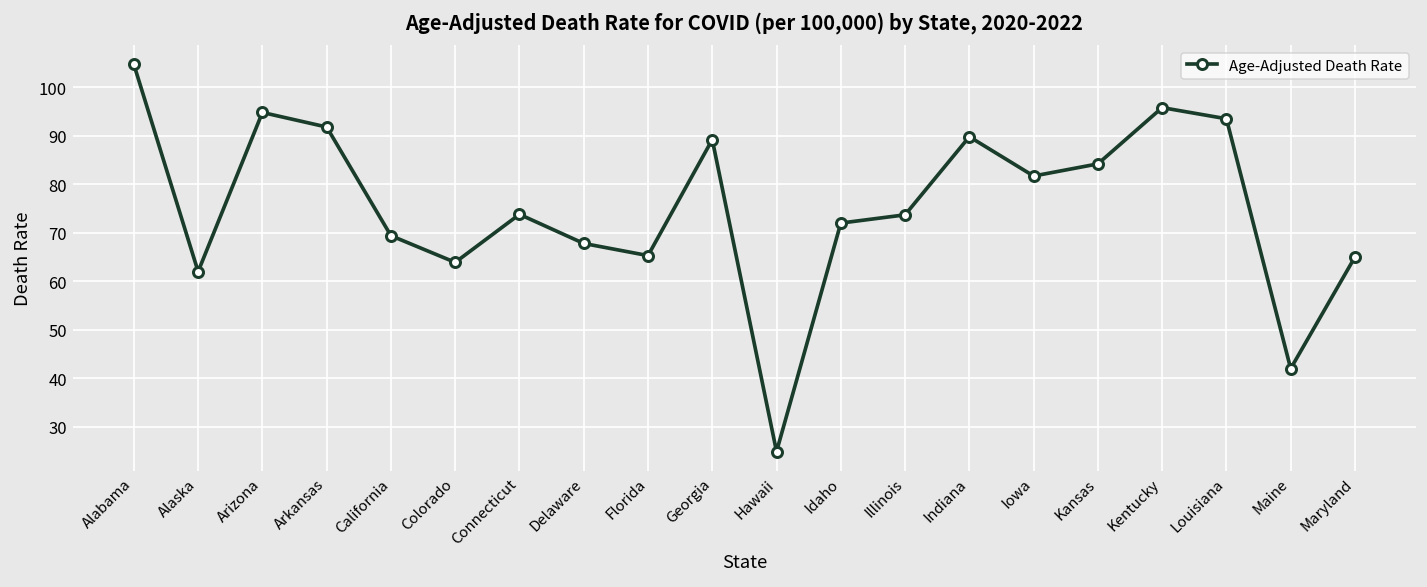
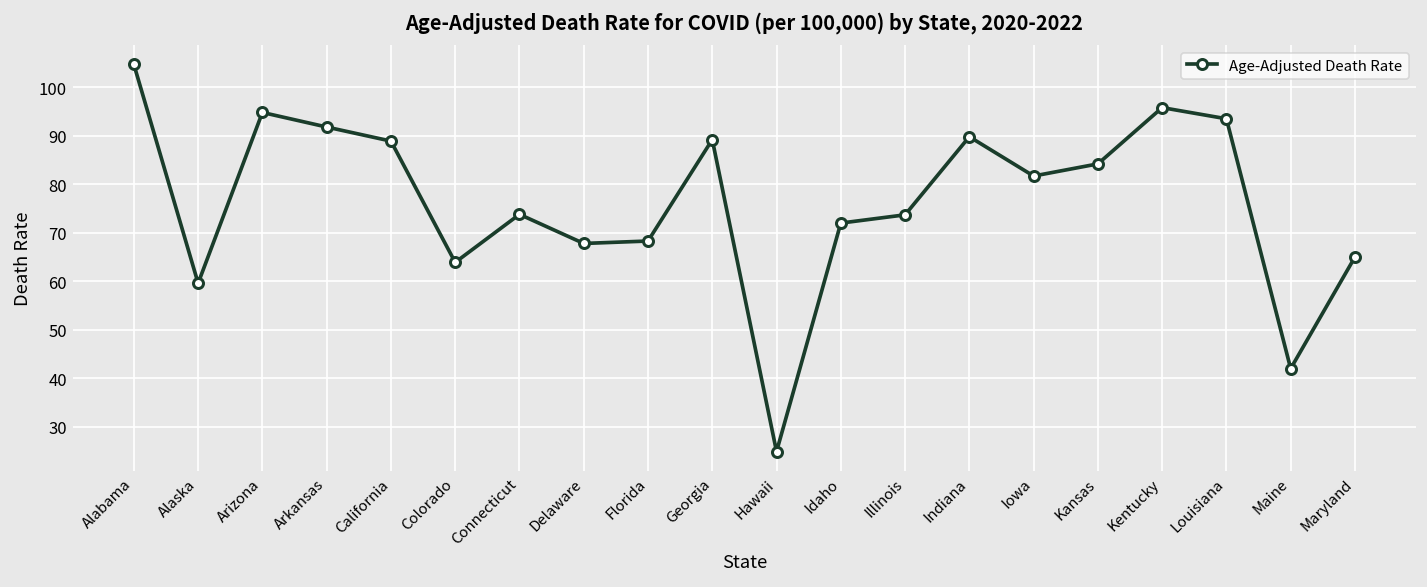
  {
    "Alabama": 105,
-   "Alaska": 62,
+   "Alaska": 60,
    "Arizona": 95,
    "Arkansas": 92,
-   "California": 69,
+   "California": 89,
    "Colorado": 64,
    "Connecticut": 74,
    "Delaware": 68,
-   "Florida": 65,
+   "Florida": 68,
    "Georgia": 89,
    "Hawaii": 25,
    "Idaho": 72,
    "Illinois": 74,
    "Indiana": 90,
    "Iowa": 82,
    "Kansas": 84,
    "Kentucky": 96,
    "Louisiana": 94,
    "Maine": 42,
    "Maryland": 65
  }
